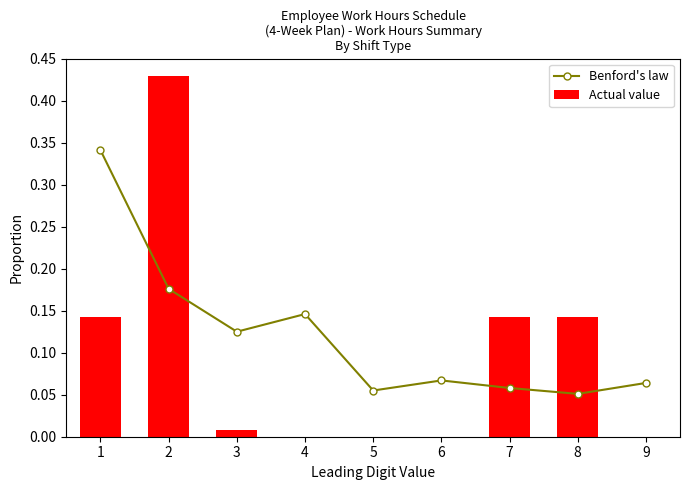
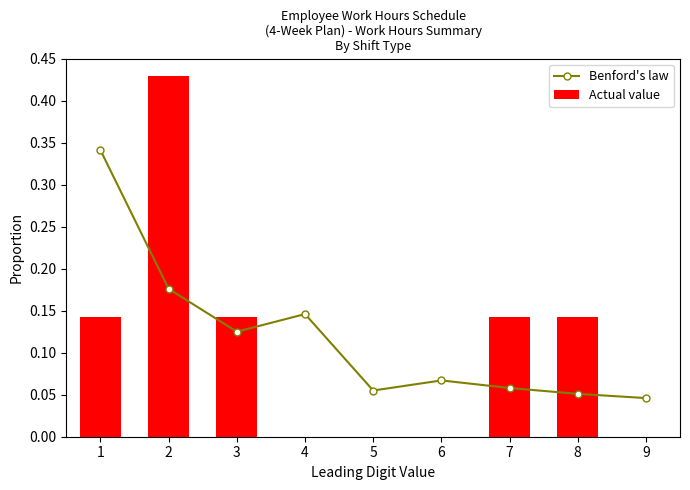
  {
    "Benford's law": {
      "1": 0.34,
      "2": 0.18,
      "3": 0.13,
      "4": 0.15,
      "5": 0.06,
      "6": 0.07,
      "7": 0.06,
      "8": 0.05,
-     "9": 0.06
+     "9": 0.05
    },
    "Actual value": {
      "1": 0.14,
      "2": 0.43,
-     "3": 0.01,
+     "3": 0.14,
      "4": 0.00,
      "5": 0.00,
      "6": 0.00,
      "7": 0.14,
      "8": 0.14,
      "9": 0.00
    }
  }
